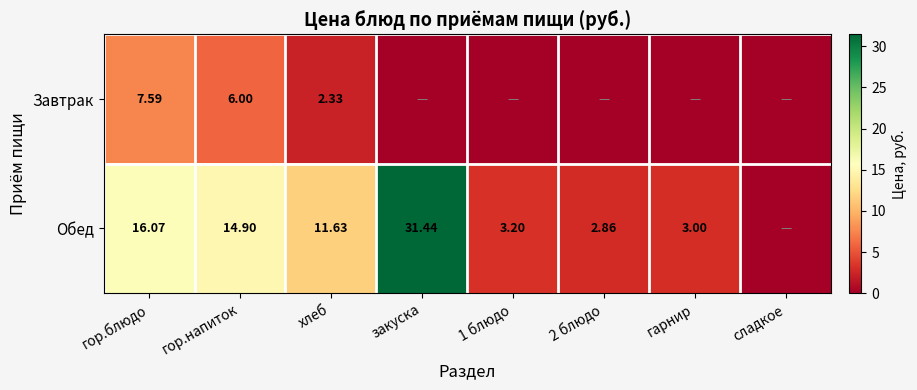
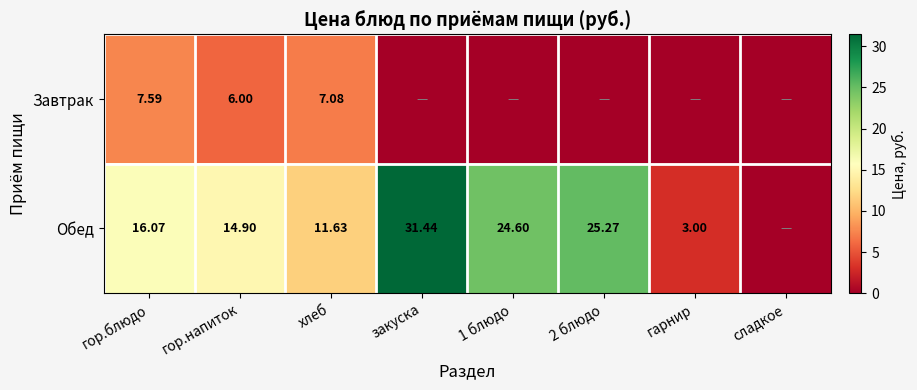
  {
    "Завтрак": {
      "гор.блюдо": 7.59,
      "гор.напиток": 6.00,
-     "хлеб": 2.33
+     "хлеб": 7.08
    },
    "Обед": {
      "гор.блюдо": 16.07,
      "гор.напиток": 14.90,
      "хлеб": 11.63,
      "закуска": 31.44,
-     "1 блюдо": 3.20,
-     "2 блюдо": 2.86,
+     "1 блюдо": 24.60,
+     "2 блюдо": 25.27,
      "гарнир": 3.00
    }
  }
